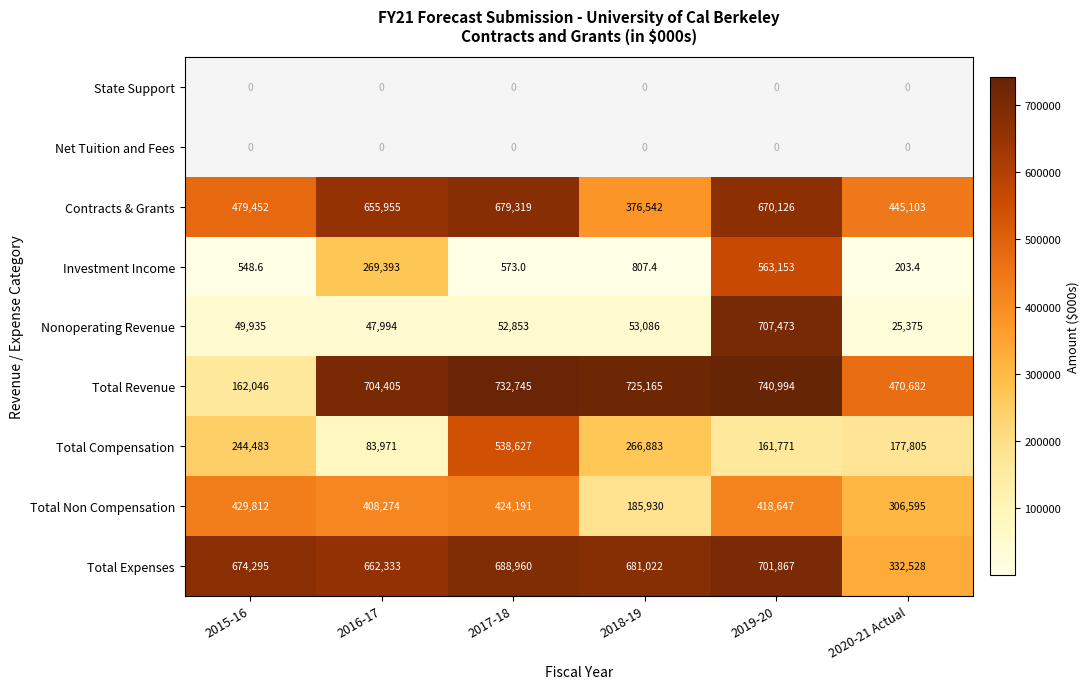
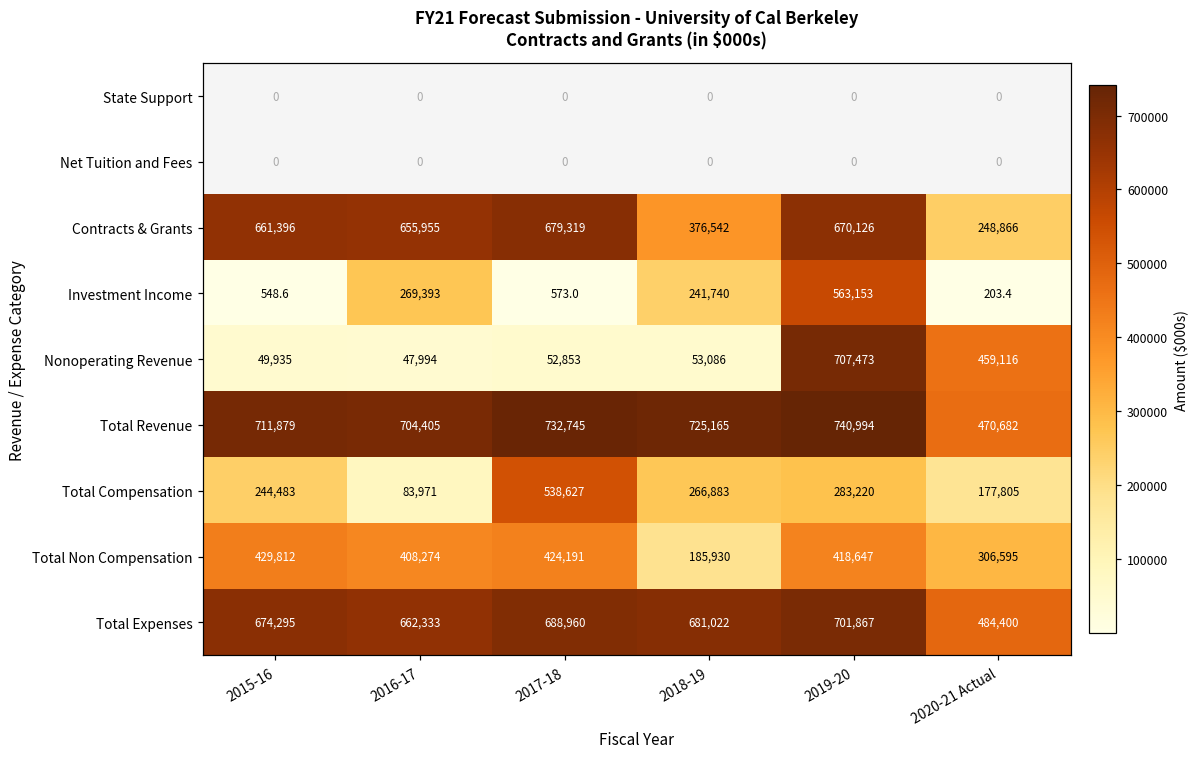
  {
    "Contracts & Grants": {
-     "2015-16": "479,452",
+     "2015-16": "661,396",
      "2016-17": "655,955",
      "2017-18": "679,319",
      "2018-19": "376,542",
      "2019-20": "670,126",
-     "2020-21 Actual": "445,103"
+     "2020-21 Actual": "248,866"
    },
    "Investment Income": {
      "2015-16": "548.6",
      "2016-17": "269,393",
      "2017-18": "573.0",
-     "2018-19": "807.4",
+     "2018-19": "241,740",
      "2019-20": "563,153",
      "2020-21 Actual": "203.4"
    },
    "Nonoperating Revenue": {
      "2015-16": "49,935",
      "2016-17": "47,994",
      "2017-18": "52,853",
      "2018-19": "53,086",
      "2019-20": "707,473",
-     "2020-21 Actual": "25,375"
+     "2020-21 Actual": "459,116"
    },
    "Total Revenue": {
-     "2015-16": "162,046",
+     "2015-16": "711,879",
      "2016-17": "704,405",
      "2017-18": "732,745",
      "2018-19": "725,165",
      "2019-20": "740,994",
      "2020-21 Actual": "470,682"
    },
    "Total Compensation": {
      "2015-16": "244,483",
      "2016-17": "83,971",
      "2017-18": "538,627",
      "2018-19": "266,883",
-     "2019-20": "161,771",
+     "2019-20": "283,220",
      "2020-21 Actual": "177,805"
    },
    "Total Non Compensation": {
      "2015-16": "429,812",
      "2016-17": "408,274",
      "2017-18": "424,191",
      "2018-19": "185,930",
      "2019-20": "418,647",
      "2020-21 Actual": "306,595"
    },
    "Total Expenses": {
      "2015-16": "674,295",
      "2016-17": "662,333",
      "2017-18": "688,960",
      "2018-19": "681,022",
      "2019-20": "701,867",
-     "2020-21 Actual": "332,528"
+     "2020-21 Actual": "484,400"
    }
  }
